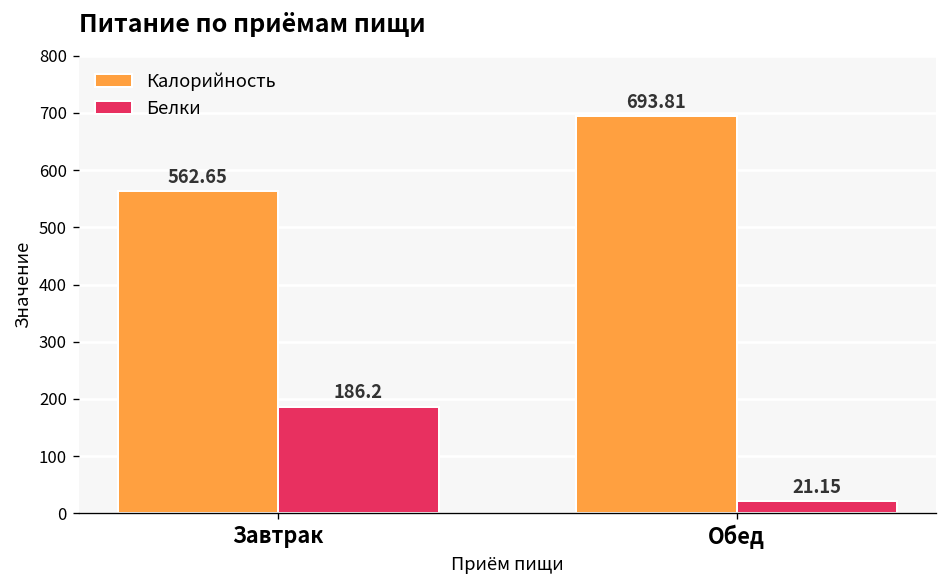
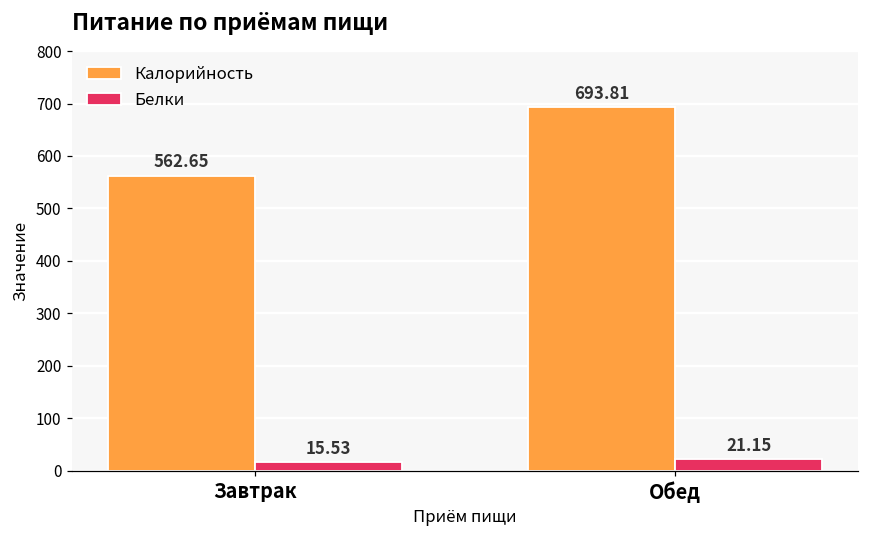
  {
    "Калорийность": {
      "Завтрак": 562.65,
      "Обед": 693.81
    },
    "Белки": {
-     "Завтрак": 186.2,
+     "Завтрак": 15.53,
      "Обед": 21.15
    }
  }
